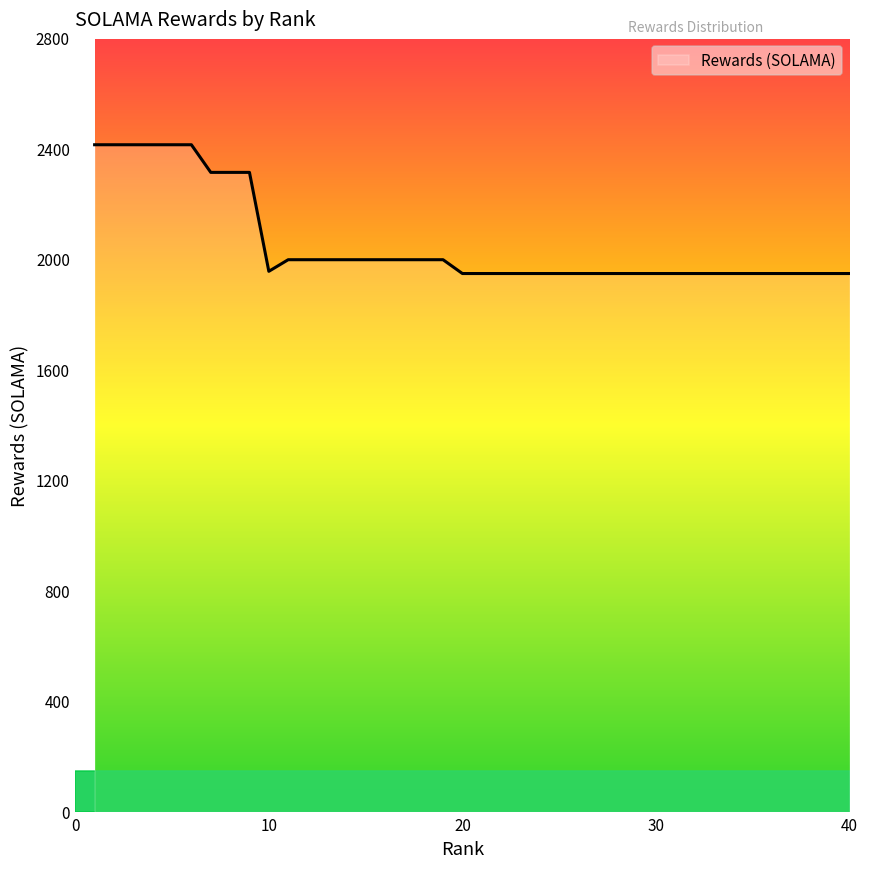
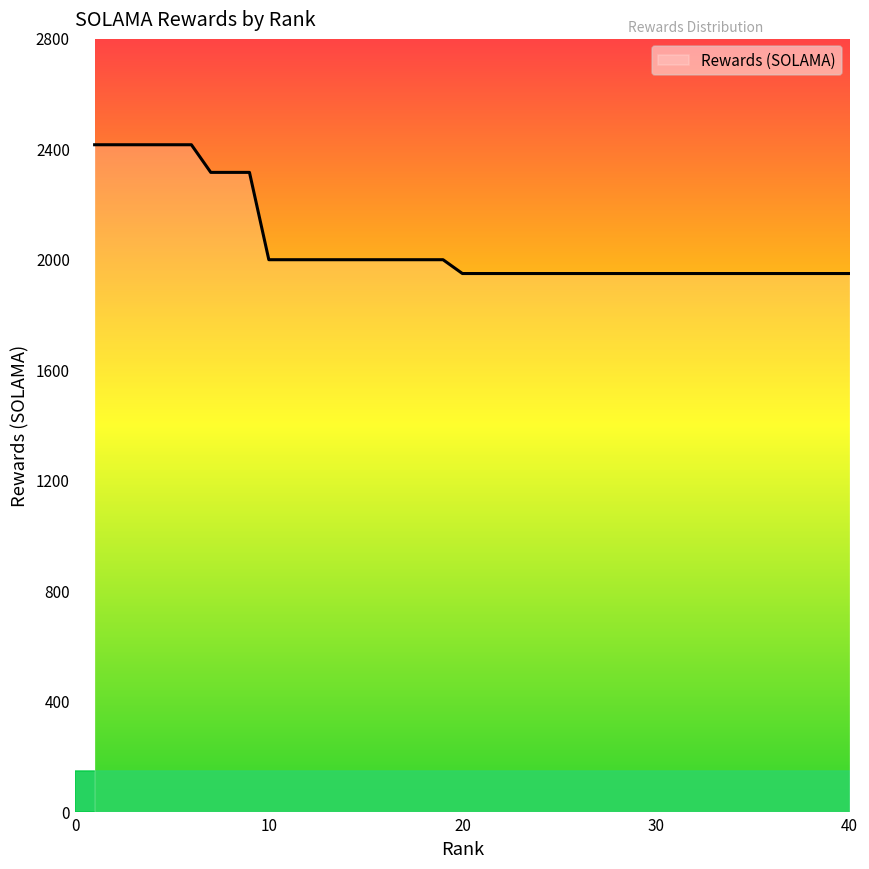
  {
-   "10": 1960,
+   "10": 2000,
    "20": 1950,
    "30": 1950,
    "40": 1950
  }
